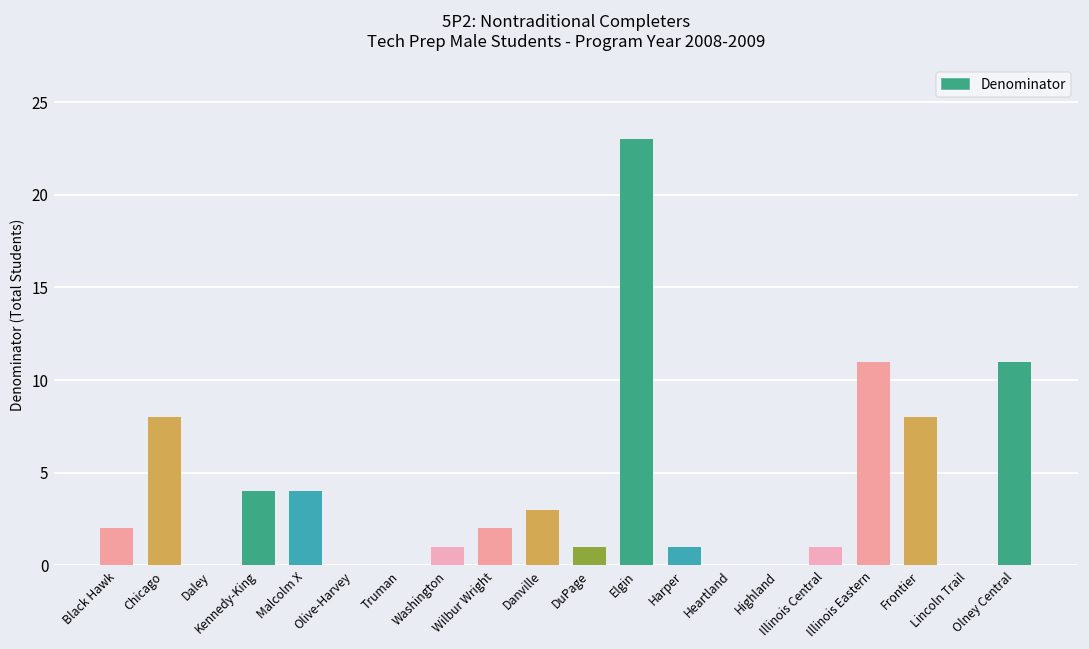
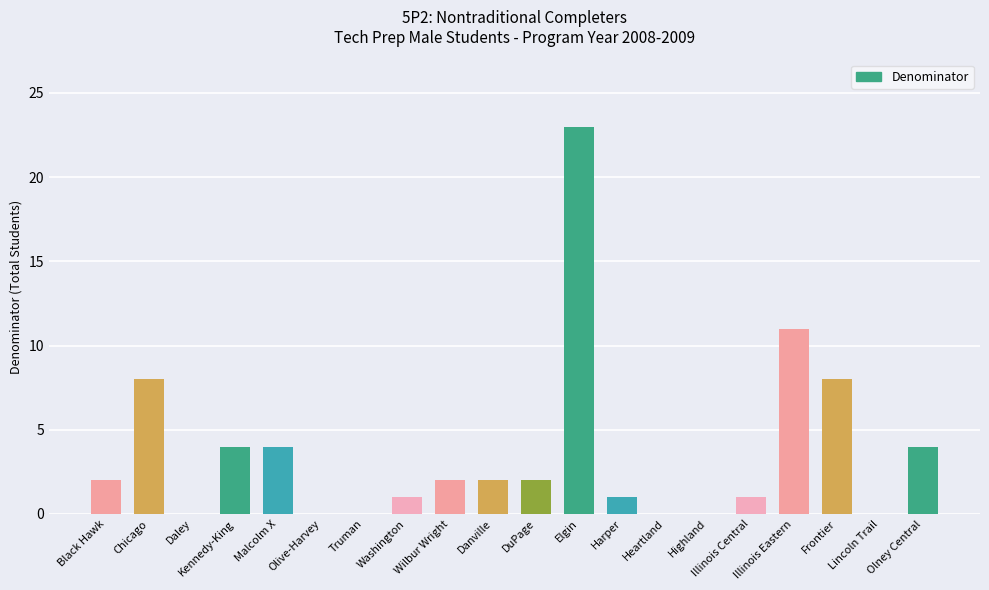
  {
    "Black Hawk": 2,
    "Chicago": 8,
    "Daley": 0,
    "Kennedy-King": 4,
    "Malcolm X": 4,
    "Olive-Harvey": 0,
    "Truman": 0,
    "Washington": 1,
    "Wilbur Wright": 2,
-   "Danville": 3,
-   "DuPage": 1,
+   "Danville": 2,
+   "DuPage": 2,
    "Elgin": 23,
    "Harper": 1,
    "Heartland": 0,
    "Highland": 0,
    "Illinois Central": 1,
    "Illinois Eastern": 11,
    "Frontier": 8,
    "Lincoln Trail": 0,
-   "Olney Central": 11
+   "Olney Central": 4
  }
